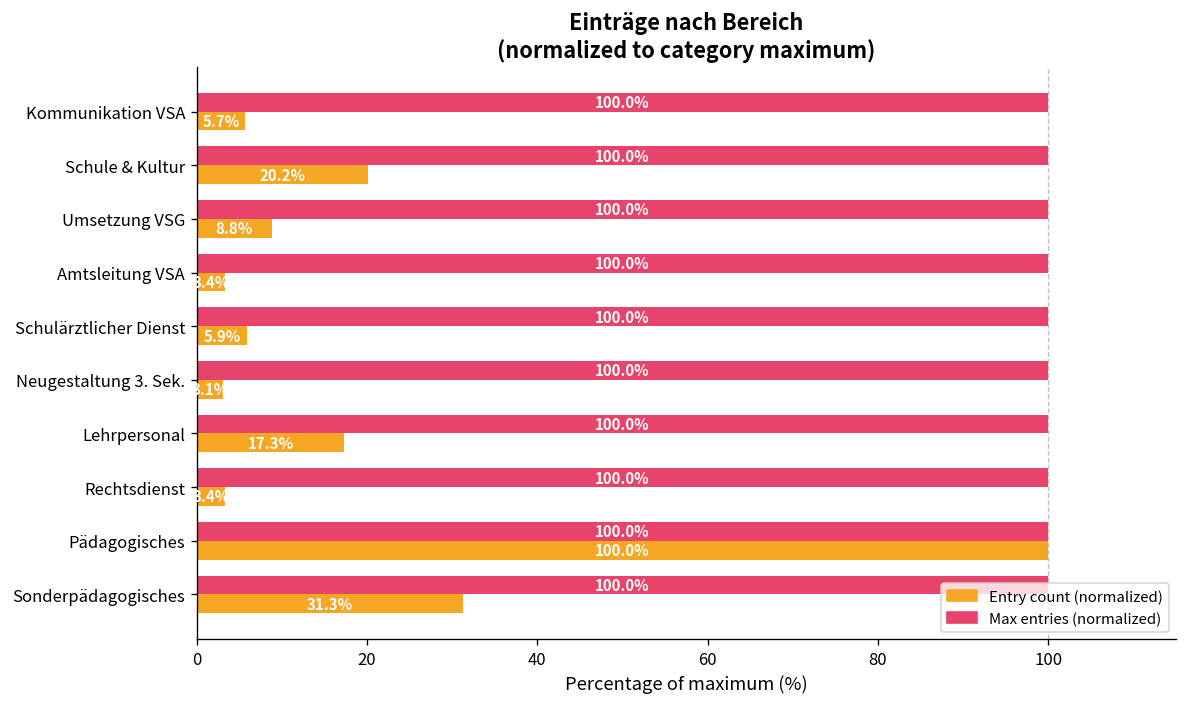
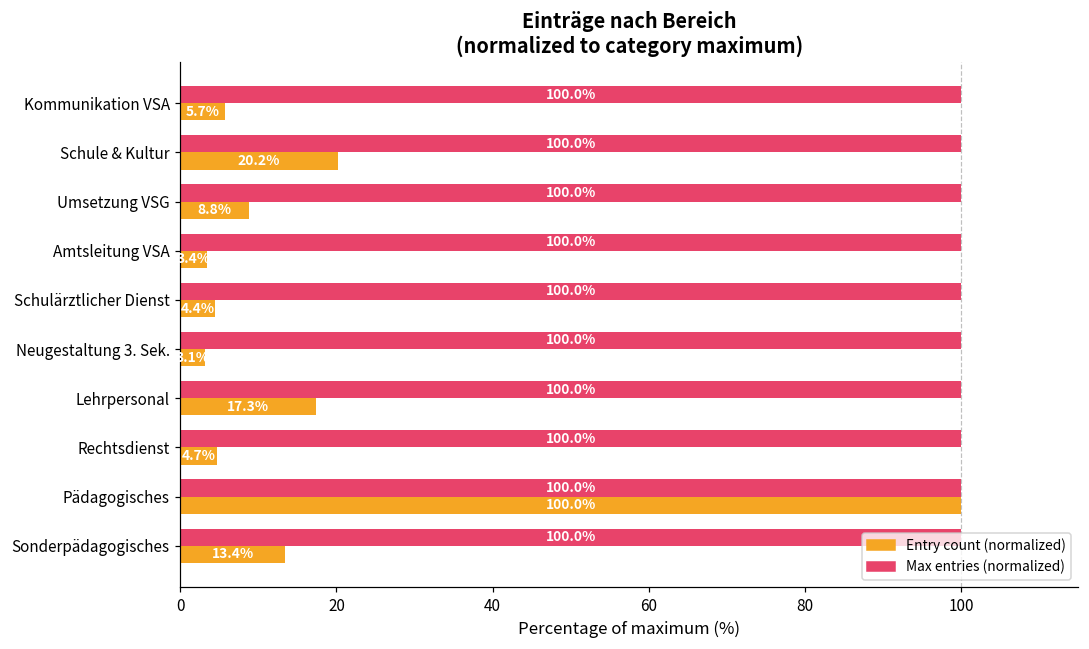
  {
    "Max entries (normalized)": {
      "Kommunikation VSA": "100.0%",
      "Schule & Kultur": "100.0%",
      "Umsetzung VSG": "100.0%",
      "Amtsleitung VSA": "100.0%",
      "Schulärztlicher Dienst": "100.0%",
      "Neugestaltung 3. Sek.": "100.0%",
      "Lehrpersonal": "100.0%",
      "Rechtsdienst": "100.0%",
      "Pädagogisches": "100.0%"
    },
    "Entry count (normalized)": {
      "Kommunikation VSA": "5.7%",
      "Schule & Kultur": "20.2%",
      "Umsetzung VSG": "8.8%",
      "Amtsleitung VSA": "3.4%",
-     "Schulärztlicher Dienst": "5.9%",
+     "Schulärztlicher Dienst": "4.4%",
      "Neugestaltung 3. Sek.": "3.1%",
      "Lehrpersonal": "17.3%",
-     "Rechtsdienst": "3.4%",
+     "Rechtsdienst": "4.7%",
      "Pädagogisches": "100.0%",
-     "Sonderpädagogisches": "31.3%"
+     "Sonderpädagogisches": "13.4%"
    }
  }
